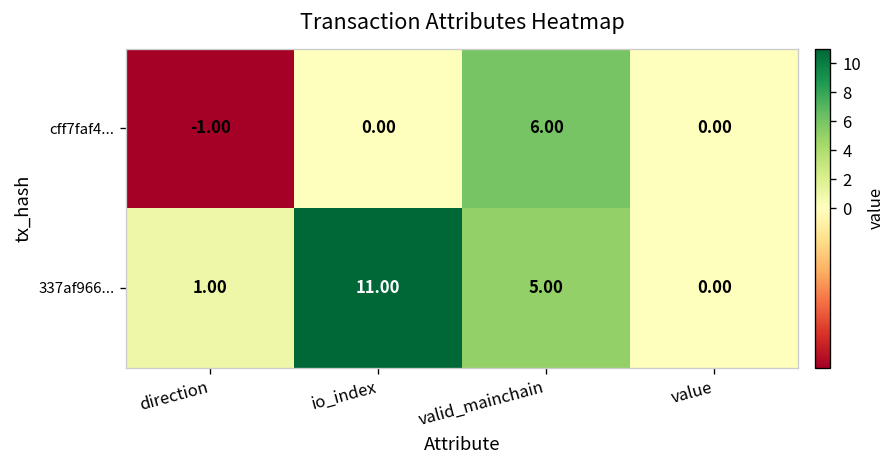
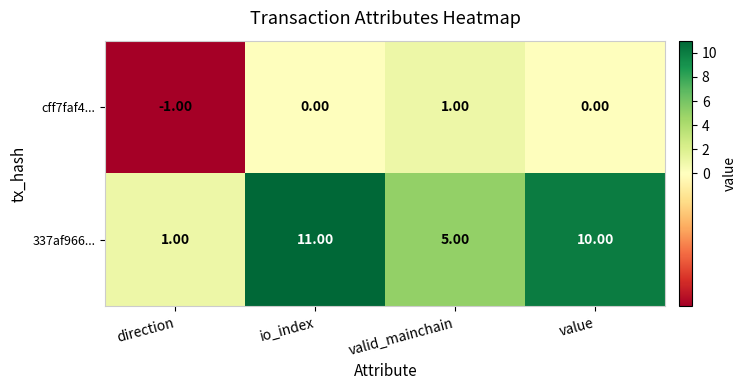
  {
    "cff7faf4...": {
      "direction": -1.00,
      "io_index": 0.00,
-     "valid_mainchain": 6.00,
+     "valid_mainchain": 1.00,
      "value": 0.00
    },
    "337af966...": {
      "direction": 1.00,
      "io_index": 11.00,
      "valid_mainchain": 5.00,
-     "value": 0.00
+     "value": 10.00
    }
  }
